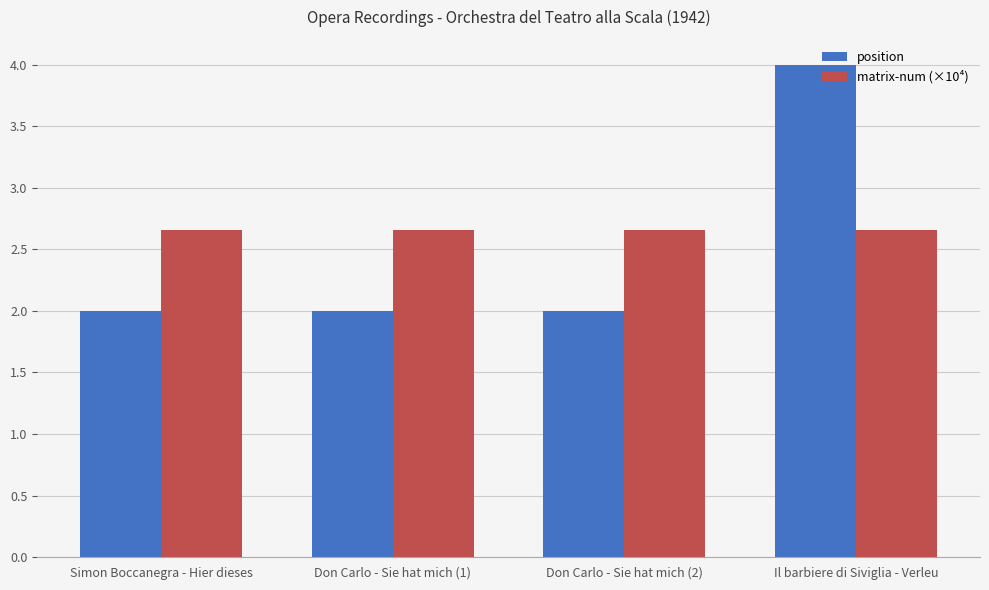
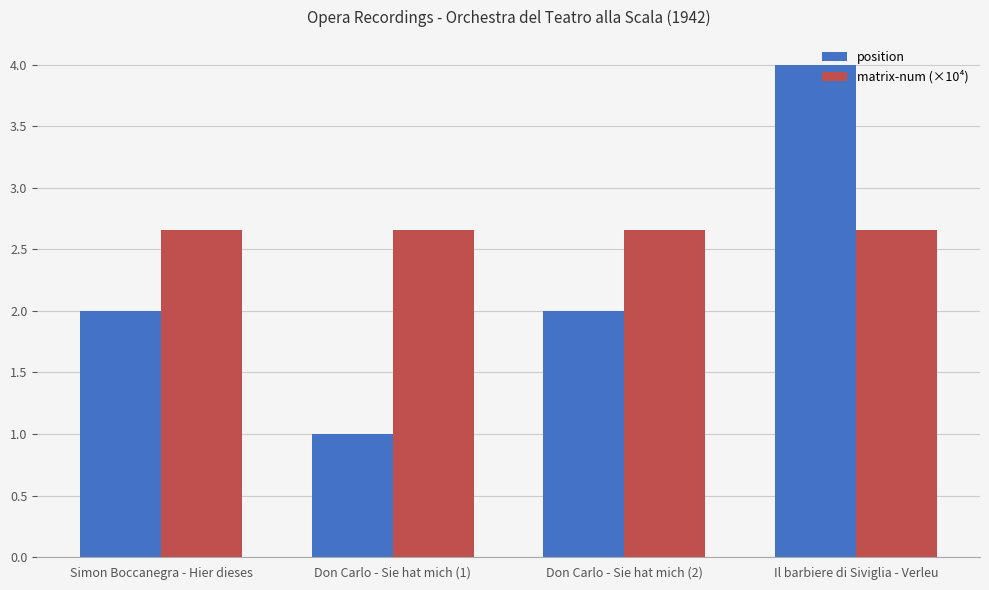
  {
    "position": {
      "Simon Boccanegra - Hier dieses": 2,
-     "Don Carlo - Sie hat mich (1)": 2,
+     "Don Carlo - Sie hat mich (1)": 1,
      "Don Carlo - Sie hat mich (2)": 2,
      "Il barbiere di Siviglia - Verleu": 4
    },
    "matrix-num (×10⁴)": {
      "Simon Boccanegra - Hier dieses": 2.65,
      "Don Carlo - Sie hat mich (1)": 2.65,
      "Don Carlo - Sie hat mich (2)": 2.65,
      "Il barbiere di Siviglia - Verleu": 2.66
    }
  }
